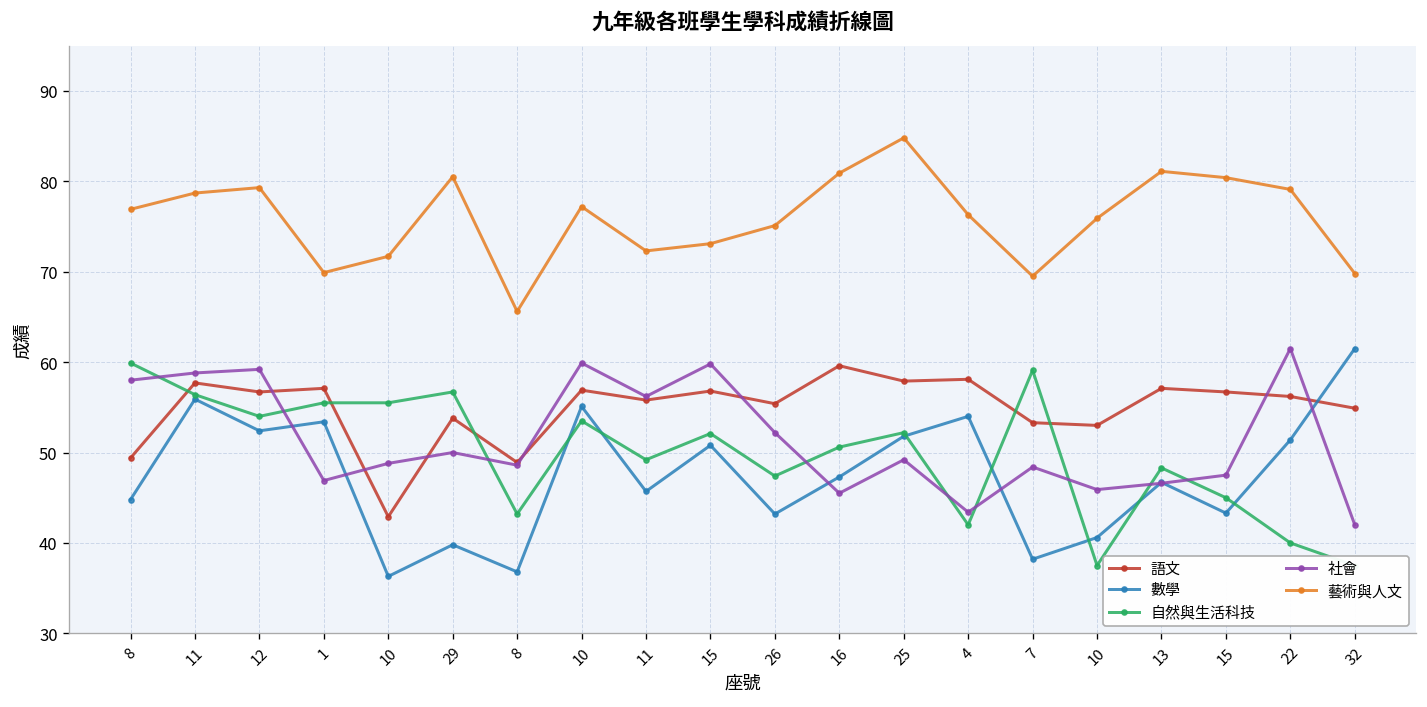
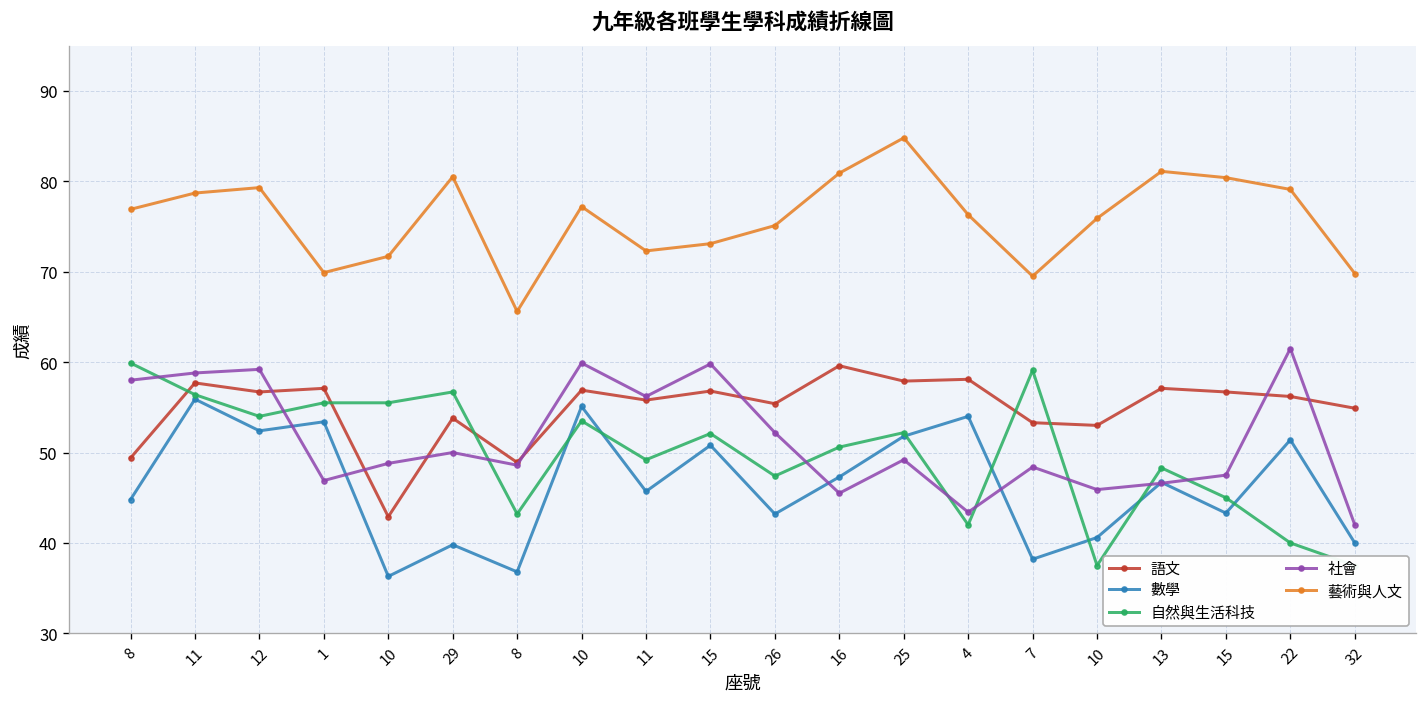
  {
    "語文": {
      "12": 57,
      "1": 57,
      "29": 54,
      "26": 55,
      "16": 60,
      "25": 58,
      "4": 58,
      "7": 53,
      "13": 57,
      "22": 56,
      "32": 55
    },
    "數學": {
      "12": 52,
      "1": 53,
      "29": 40,
      "26": 43,
      "16": 47,
      "25": 52,
      "4": 54,
      "7": 38,
      "22": 51,
-     "32": 62
+     "32": 40
    },
    "自然與生活科技": {
      "12": 54,
      "1": 56,
      "29": 57,
      "26": 47,
      "16": 51,
      "25": 52,
      "4": 42,
      "7": 59,
      "13": 48,
      "22": 40
    },
    "社會": {
      "12": 59,
      "1": 47,
      "29": 50,
      "26": 52,
      "16": 46,
      "25": 49,
      "4": 43,
      "7": 48,
      "22": 62,
      "32": 42
    },
    "藝術與人文": {
      "12": 79,
      "1": 70,
      "29": 81,
      "26": 75,
      "16": 81,
      "25": 85,
      "4": 76,
      "7": 70,
      "13": 81,
      "22": 79,
      "32": 70
    }
  }
